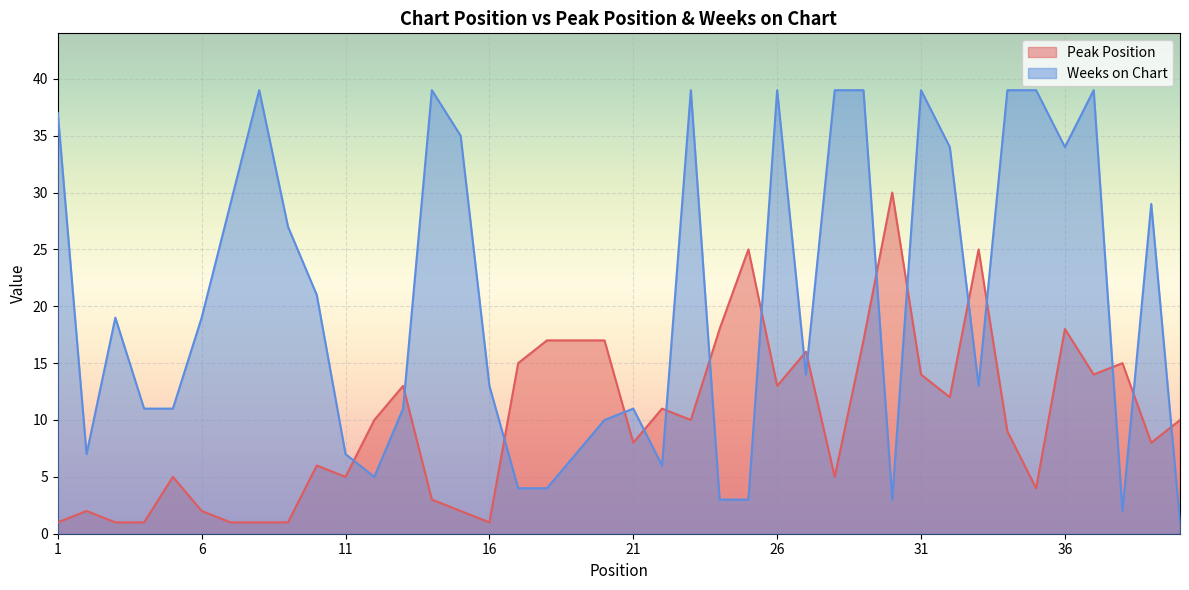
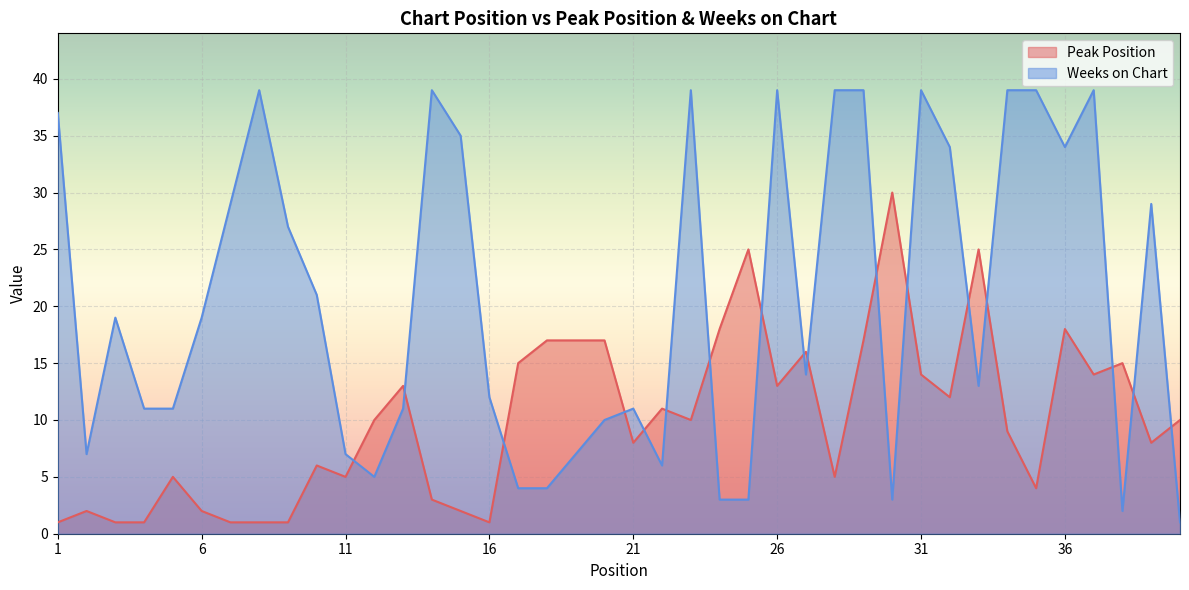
  {
    "Peak Position": {
      "1": 1,
      "6": 2,
      "11": 5,
      "16": 1,
      "21": 8,
      "26": 13,
      "31": 14,
      "36": 18
    },
    "Weeks on Chart": {
      "1": 37,
      "6": 19,
      "11": 7,
-     "16": 13,
+     "16": 12,
      "21": 11,
      "26": 39,
      "31": 39,
      "36": 34
    }
  }
